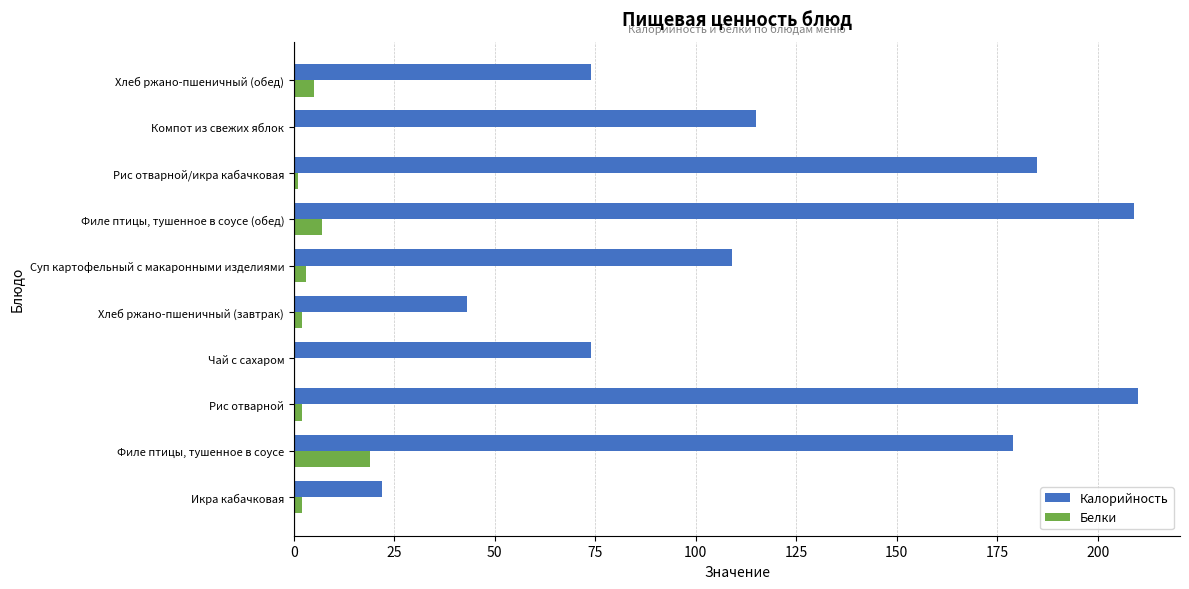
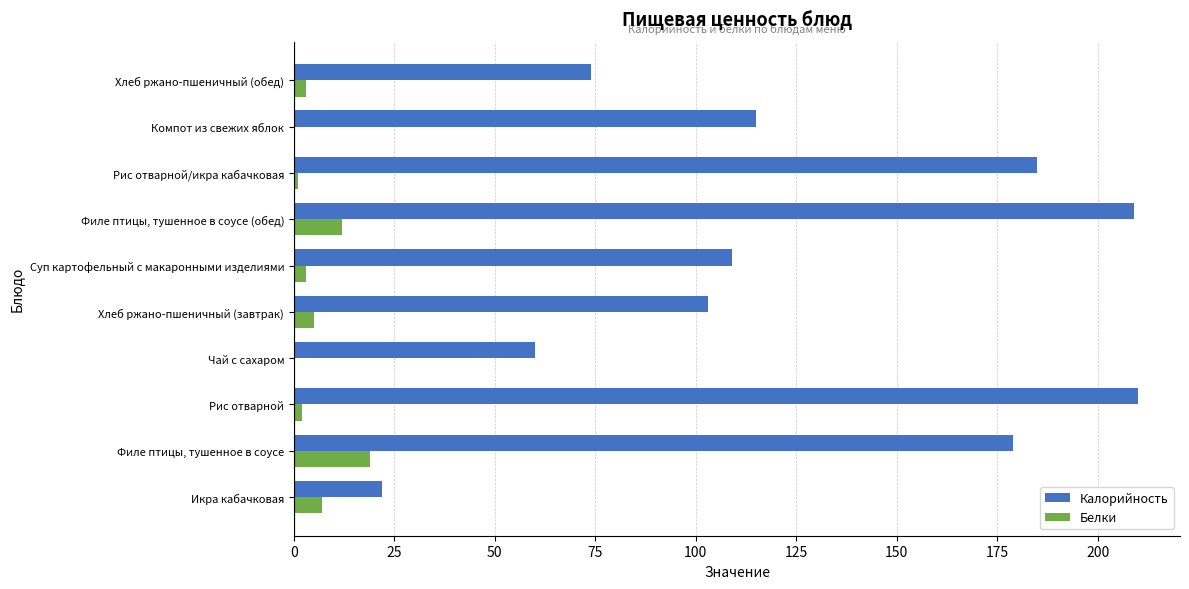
  {
    "Калорийность": {
      "Хлеб ржано-пшеничный (обед)": 74,
      "Компот из свежих яблок": 115,
      "Рис отварной/икра кабачковая": 185,
      "Филе птицы, тушенное в соусе (обед)": 209,
      "Суп картофельный с макаронными изделиями": 109,
-     "Хлеб ржано-пшеничный (завтрак)": 43,
-     "Чай с сахаром": 74,
+     "Хлеб ржано-пшеничный (завтрак)": 103,
+     "Чай с сахаром": 60,
      "Рис отварной": 210,
      "Филе птицы, тушенное в соусе": 179,
      "Икра кабачковая": 22
    },
    "Белки": {
-     "Хлеб ржано-пшеничный (обед)": 5,
+     "Хлеб ржано-пшеничный (обед)": 3,
      "Компот из свежих яблок": 0,
      "Рис отварной/икра кабачковая": 1,
-     "Филе птицы, тушенное в соусе (обед)": 7,
+     "Филе птицы, тушенное в соусе (обед)": 12,
      "Суп картофельный с макаронными изделиями": 3,
-     "Хлеб ржано-пшеничный (завтрак)": 2,
+     "Хлеб ржано-пшеничный (завтрак)": 5,
      "Чай с сахаром": 0,
      "Рис отварной": 2,
      "Филе птицы, тушенное в соусе": 19,
-     "Икра кабачковая": 2
+     "Икра кабачковая": 7
    }
  }
